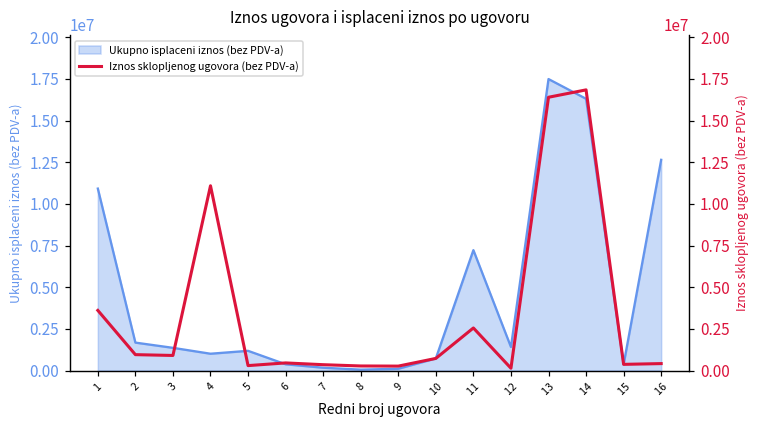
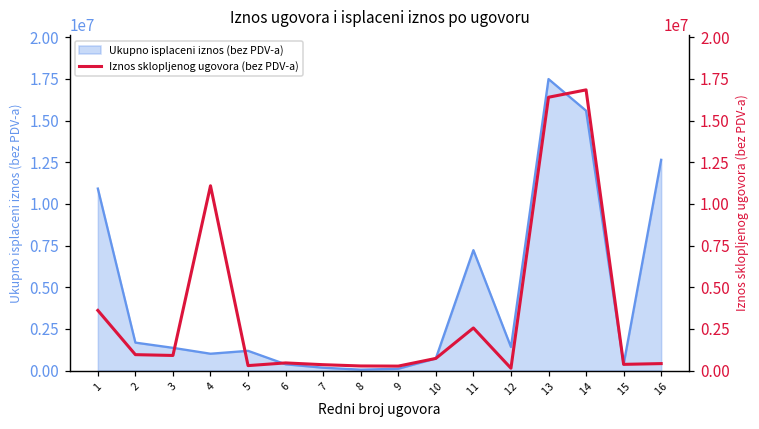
  {
    "Ukupno isplaceni iznos (bez PDV-a)": {
      "1": 10900000,
      "2": 1700000,
      "3": 1400000,
      "4": 1000000,
      "5": 1200000,
      "6": 400000,
      "7": 200000,
      "8": 100000,
      "9": 100000,
      "10": 700000,
      "11": 7200000,
      "12": 1400000,
      "13": 17500000,
-     "14": 16300000,
+     "14": 15600000,
      "15": 400000,
      "16": 12600000
    },
    "Iznos sklopljenog ugovora (bez PDV-a)": {
      "1": 3600000,
      "2": 1000000,
      "3": 900000,
      "4": 11100000,
      "5": 300000,
      "6": 500000,
      "7": 400000,
      "8": 300000,
      "9": 300000,
      "10": 700000,
      "11": 2600000,
      "12": 100000,
      "13": 16400000,
      "14": 16800000,
      "15": 400000,
      "16": 400000
    }
  }
